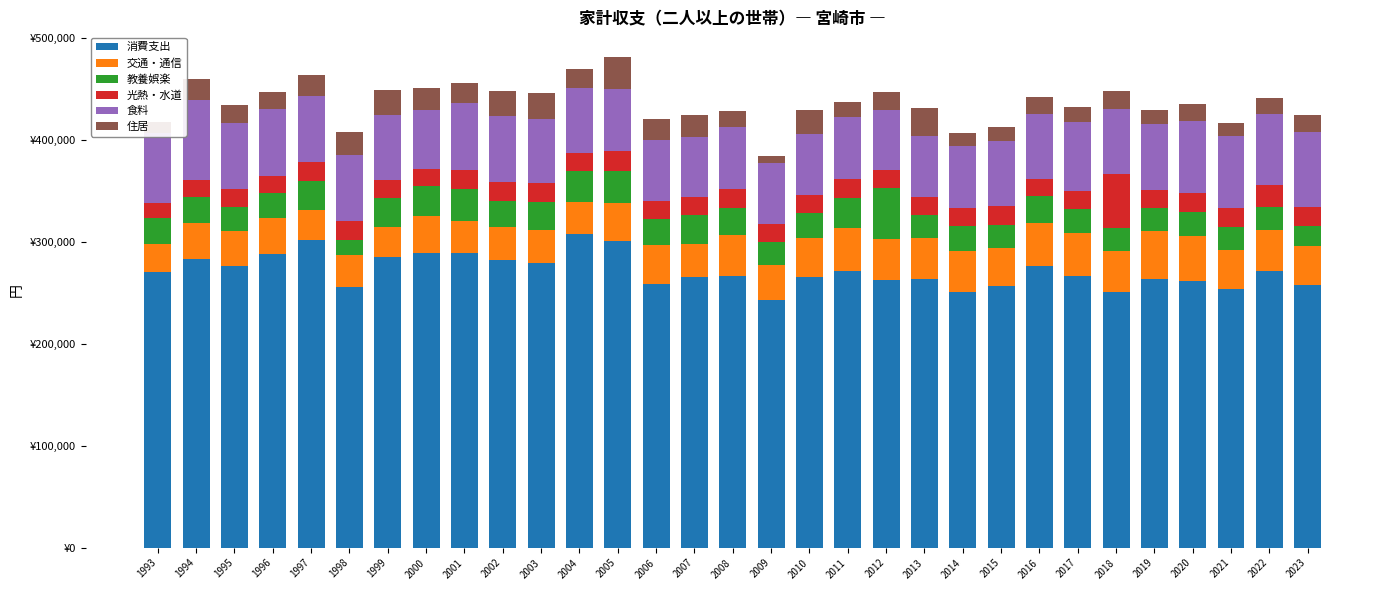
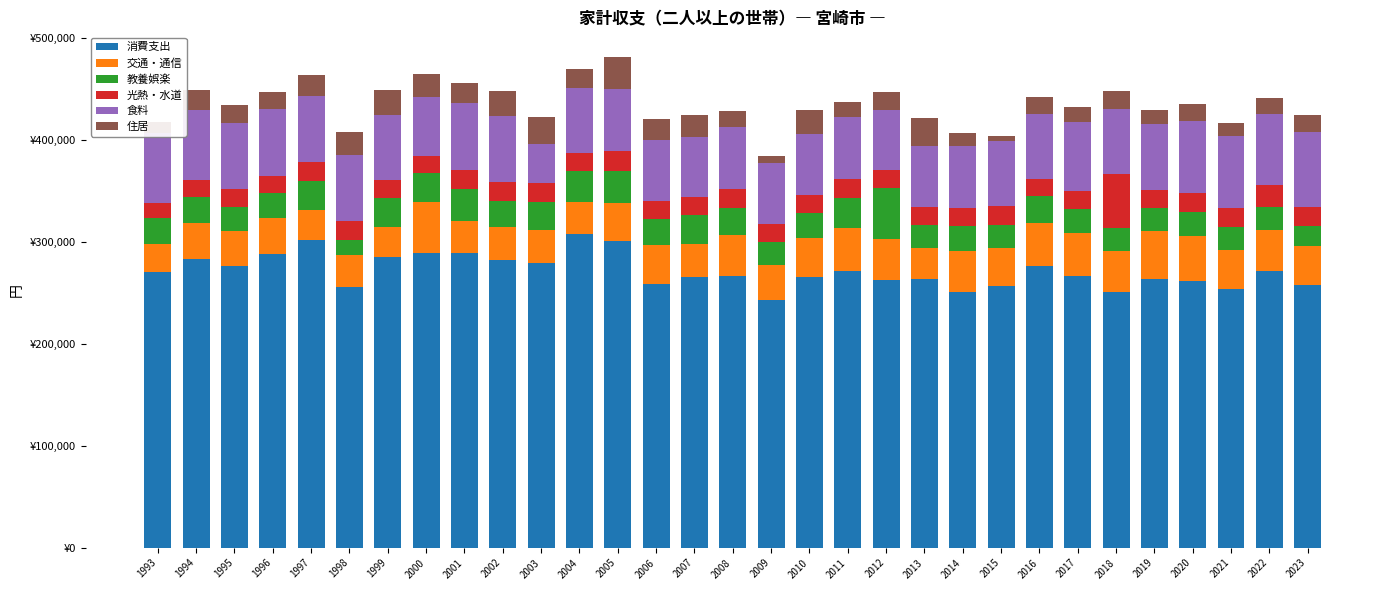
  {
    "消費支出": {
      "1993": "¥271,000",
      "1994": "¥283,000",
      "1995": "¥277,000",
      "1996": "¥288,000",
      "1997": "¥302,000",
      "1998": "¥255,000",
      "1999": "¥285,000",
      "2000": "¥289,000",
      "2001": "¥289,000",
      "2002": "¥282,000",
      "2003": "¥279,000",
      "2004": "¥307,000",
      "2005": "¥301,000",
      "2006": "¥258,000",
      "2007": "¥265,000",
      "2008": "¥267,000",
      "2009": "¥243,000",
      "2010": "¥265,000",
      "2011": "¥271,000",
      "2012": "¥263,000",
      "2013": "¥264,000",
      "2014": "¥250,000",
      "2015": "¥257,000",
      "2016": "¥276,000",
      "2017": "¥267,000",
      "2018": "¥250,000",
      "2019": "¥263,000",
      "2020": "¥262,000",
      "2021": "¥253,000",
      "2022": "¥272,000",
      "2023": "¥258,000"
    },
    "交通・通信": {
      "1993": "¥27,000",
      "1994": "¥36,000",
      "1995": "¥34,000",
      "1996": "¥35,000",
      "1997": "¥29,000",
      "1998": "¥32,000",
      "1999": "¥29,000",
-     "2000": "¥36,000",
+     "2000": "¥50,000",
      "2001": "¥31,000",
      "2002": "¥33,000",
      "2003": "¥33,000",
      "2004": "¥32,000",
      "2005": "¥37,000",
      "2006": "¥39,000",
      "2007": "¥32,000",
      "2008": "¥40,000",
      "2009": "¥33,000",
      "2010": "¥38,000",
      "2011": "¥42,000",
      "2012": "¥40,000",
-     "2013": "¥40,000",
+     "2013": "¥30,000",
      "2014": "¥40,000",
      "2015": "¥37,000",
      "2016": "¥42,000",
      "2017": "¥42,000",
      "2018": "¥40,000",
      "2019": "¥48,000",
      "2020": "¥44,000",
      "2021": "¥39,000",
      "2022": "¥40,000",
      "2023": "¥38,000"
    },
    "教養娯楽": {
      "1993": "¥25,000",
      "1994": "¥26,000",
      "1995": "¥24,000",
      "1996": "¥25,000",
      "1997": "¥29,000",
      "1998": "¥15,000",
      "1999": "¥28,000",
      "2000": "¥29,000",
      "2001": "¥31,000",
      "2002": "¥25,000",
      "2003": "¥27,000",
      "2004": "¥30,000",
      "2005": "¥31,000",
      "2006": "¥25,000",
      "2007": "¥28,000",
      "2008": "¥27,000",
      "2009": "¥23,000",
      "2010": "¥25,000",
      "2011": "¥30,000",
      "2012": "¥50,000",
      "2013": "¥22,000",
      "2014": "¥24,000",
      "2015": "¥23,000",
      "2016": "¥27,000",
      "2017": "¥24,000",
      "2018": "¥22,000",
      "2019": "¥22,000",
      "2020": "¥23,000",
      "2021": "¥22,000",
      "2022": "¥22,000",
      "2023": "¥20,000"
    },
    "光熱・水道": {
      "1993": "¥15,000",
      "1994": "¥16,000",
      "1995": "¥17,000",
      "1996": "¥17,000",
      "1997": "¥18,000",
      "1998": "¥18,000",
      "1999": "¥18,000",
      "2000": "¥17,000",
      "2001": "¥19,000",
      "2002": "¥19,000",
      "2003": "¥18,000",
      "2004": "¥18,000",
      "2005": "¥19,000",
      "2006": "¥18,000",
      "2007": "¥18,000",
      "2008": "¥18,000",
      "2009": "¥18,000",
      "2010": "¥17,000",
      "2011": "¥18,000",
      "2012": "¥17,000",
      "2013": "¥18,000",
      "2014": "¥18,000",
      "2015": "¥18,000",
      "2016": "¥17,000",
      "2017": "¥18,000",
      "2018": "¥53,000",
      "2019": "¥17,000",
      "2020": "¥19,000",
      "2021": "¥19,000",
      "2022": "¥22,000",
      "2023": "¥19,000"
    },
    "食料": {
-     "1994": "¥79,000",
+     "1994": "¥69,000",
      "1995": "¥65,000",
      "1996": "¥65,000",
      "1997": "¥65,000",
      "1998": "¥65,000",
      "1999": "¥64,000",
      "2000": "¥58,000",
      "2001": "¥65,000",
      "2002": "¥65,000",
-     "2003": "¥63,000",
+     "2003": "¥39,000",
      "2004": "¥64,000",
      "2005": "¥61,000",
      "2006": "¥60,000",
      "2007": "¥59,000",
      "2008": "¥61,000",
      "2009": "¥59,000",
      "2010": "¥60,000",
      "2011": "¥61,000",
      "2012": "¥59,000",
      "2013": "¥60,000",
      "2014": "¥61,000",
      "2015": "¥64,000",
      "2016": "¥64,000",
      "2017": "¥67,000",
      "2018": "¥64,000",
      "2019": "¥65,000",
      "2020": "¥71,000",
      "2021": "¥70,000",
      "2022": "¥70,000",
      "2023": "¥73,000"
    },
    "住居": {
      "1994": "¥20,000",
      "1995": "¥17,000",
      "1996": "¥17,000",
      "1997": "¥20,000",
      "1998": "¥23,000",
      "1999": "¥24,000",
      "2000": "¥22,000",
      "2001": "¥20,000",
      "2002": "¥24,000",
      "2003": "¥26,000",
      "2004": "¥19,000",
      "2005": "¥31,000",
      "2006": "¥20,000",
      "2007": "¥22,000",
      "2008": "¥16,000",
      "2009": "¥7,000",
      "2010": "¥24,000",
      "2011": "¥15,000",
      "2012": "¥18,000",
      "2013": "¥28,000",
      "2014": "¥13,000",
-     "2015": "¥13,000",
+     "2015": "¥5,000",
      "2016": "¥17,000",
      "2017": "¥15,000",
      "2018": "¥17,000",
      "2019": "¥14,000",
      "2020": "¥16,000",
      "2021": "¥13,000",
      "2022": "¥15,000",
      "2023": "¥17,000"
    }
  }
